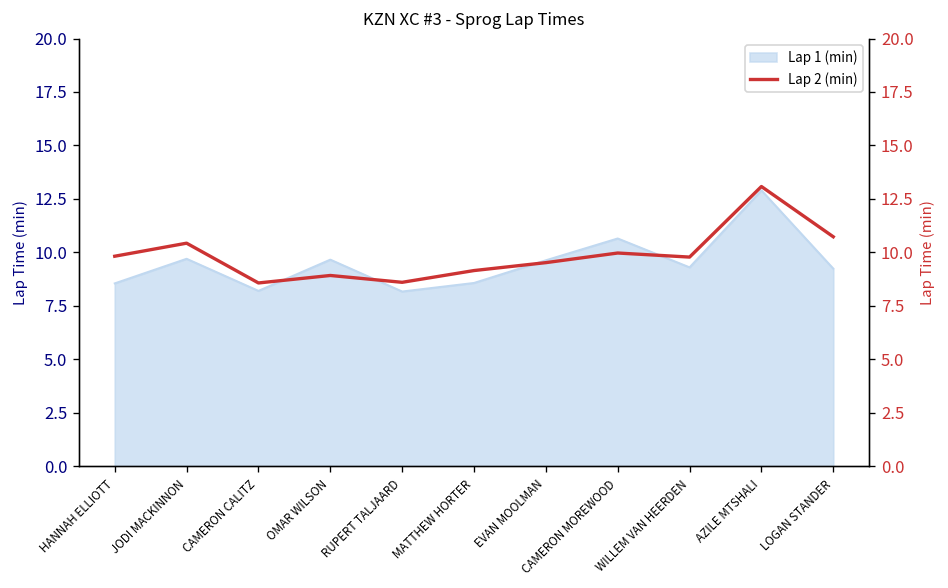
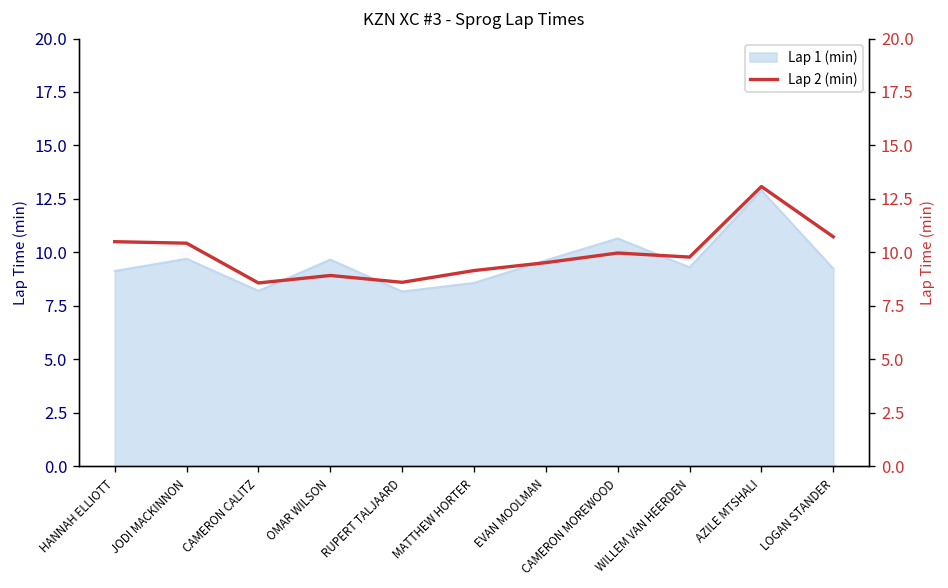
  {
    "Lap 1 (min)": {
-     "HANNAH ELLIOTT": 8.6,
+     "HANNAH ELLIOTT": 9.1,
      "JODI MACKINNON": 9.7,
      "CAMERON CALITZ": 8.2,
      "OMAR WILSON": 9.7,
      "RUPERT TALJAARD": 8.2,
      "MATTHEW HORTER": 8.6,
      "EVAN MOOLMAN": 9.6,
      "CAMERON MOREWOOD": 10.7,
      "WILLEM VAN HEERDEN": 9.3,
      "AZILE MTSHALI": 12.9,
      "LOGAN STANDER": 9.2
    },
    "Lap 2 (min)": {
-     "HANNAH ELLIOTT": 9.8,
+     "HANNAH ELLIOTT": 10.5,
      "JODI MACKINNON": 10.4,
      "CAMERON CALITZ": 8.6,
      "OMAR WILSON": 8.9,
      "RUPERT TALJAARD": 8.6,
      "MATTHEW HORTER": 9.2,
      "EVAN MOOLMAN": 9.5,
      "CAMERON MOREWOOD": 10.0,
      "WILLEM VAN HEERDEN": 9.8,
      "AZILE MTSHALI": 13.1,
      "LOGAN STANDER": 10.7
    }
  }
